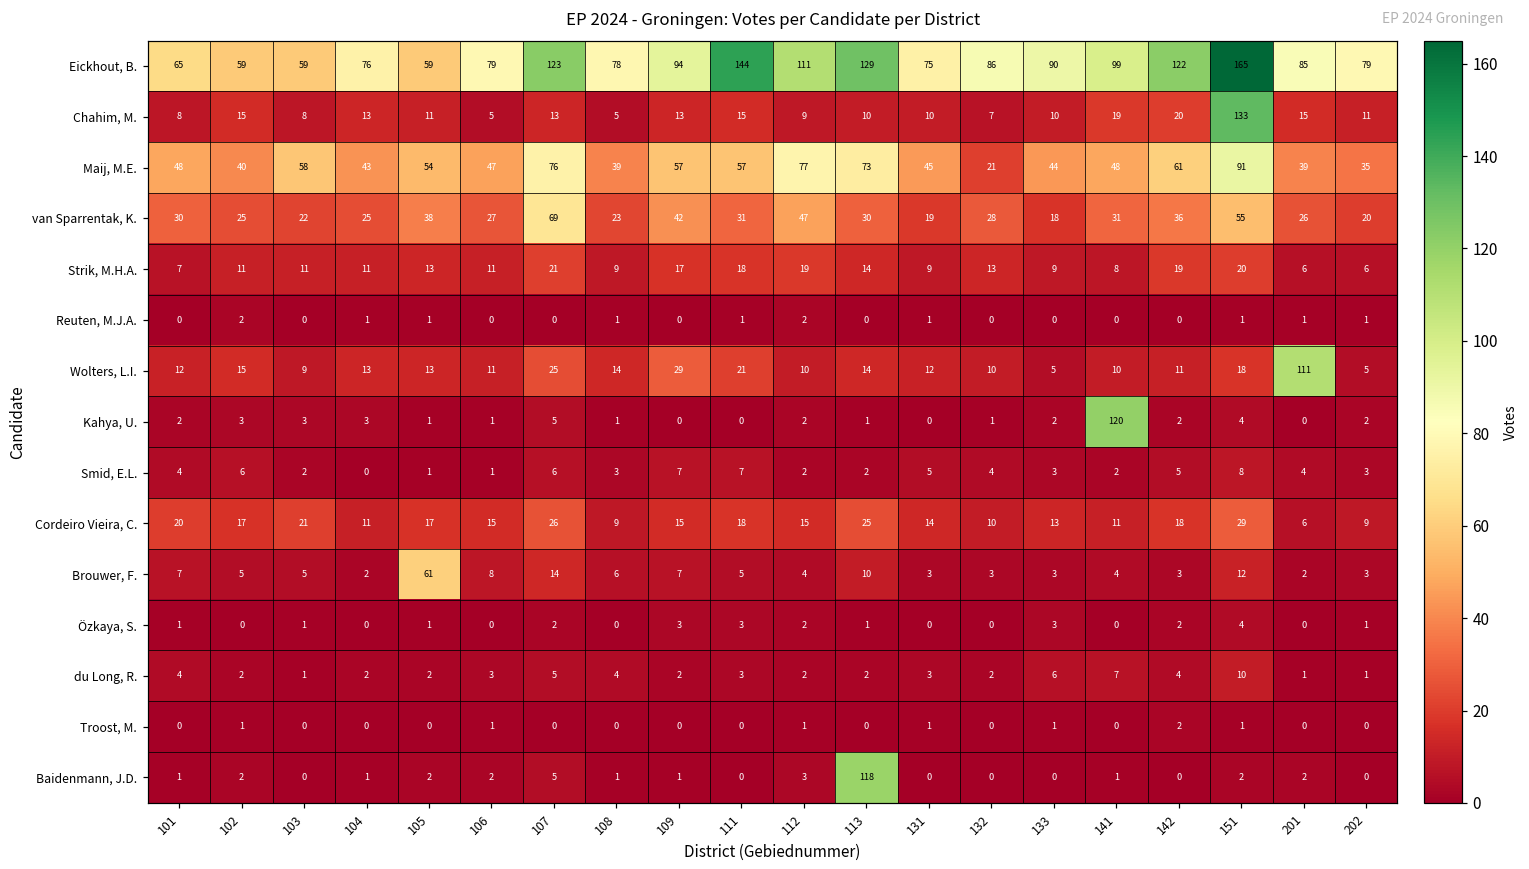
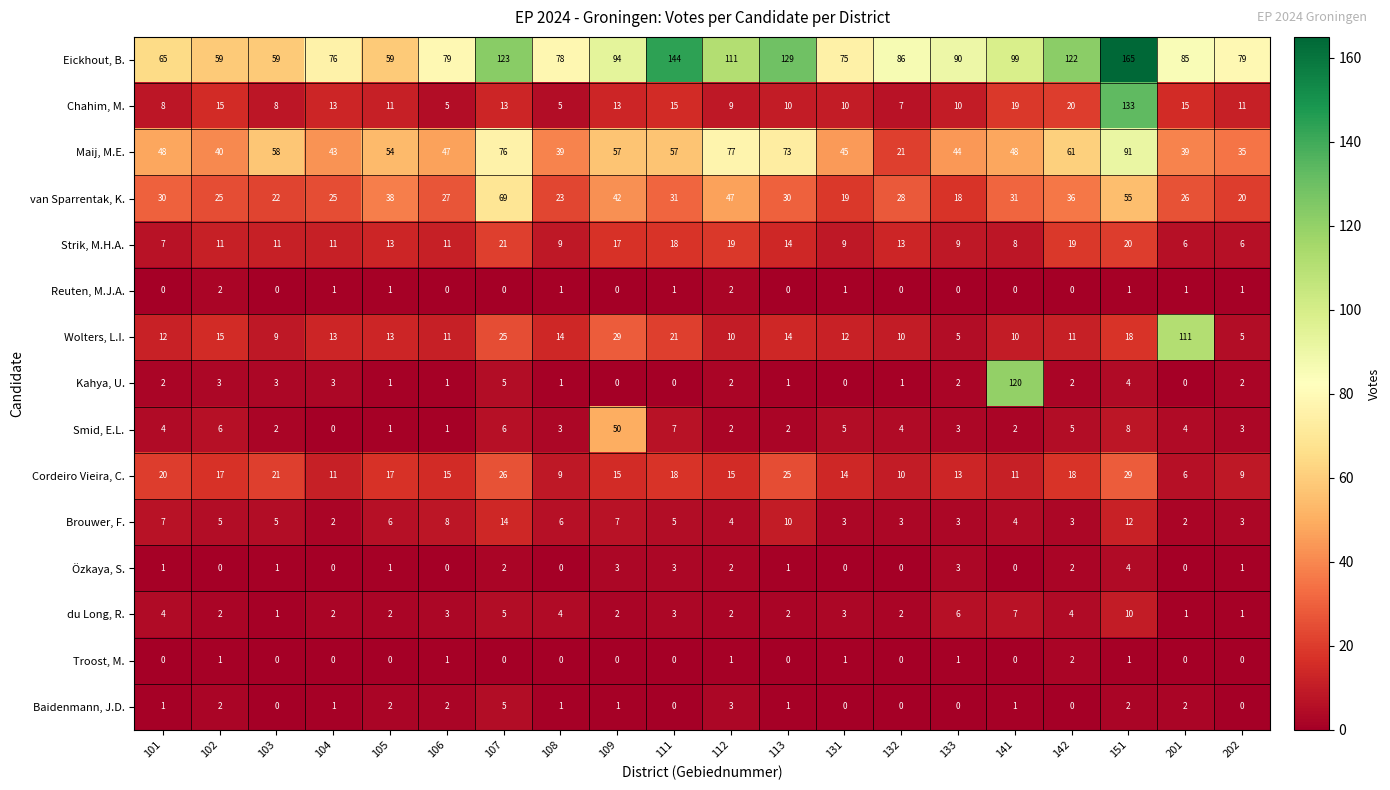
  {
    "Smid, E.L.": {
      "101": 4,
      "102": 6,
      "103": 2,
      "104": 0,
      "105": 1,
      "106": 1,
      "107": 6,
      "108": 3,
-     "109": 7,
+     "109": 50,
      "111": 7,
      "112": 2,
      "113": 2,
      "131": 5,
      "132": 4,
      "133": 3,
      "141": 2,
      "142": 5,
      "151": 8,
      "201": 4,
      "202": 3
    },
    "Brouwer, F.": {
      "101": 7,
      "102": 5,
      "103": 5,
      "104": 2,
-     "105": 61,
+     "105": 6,
      "106": 8,
      "107": 14,
      "108": 6,
      "109": 7,
      "111": 5,
      "112": 4,
      "113": 10,
      "131": 3,
      "132": 3,
      "133": 3,
      "141": 4,
      "142": 3,
      "151": 12,
      "201": 2,
      "202": 3
    },
    "Baidenmann, J.D.": {
      "101": 1,
      "102": 2,
      "103": 0,
      "104": 1,
      "105": 2,
      "106": 2,
      "107": 5,
      "108": 1,
      "109": 1,
      "111": 0,
      "112": 3,
-     "113": 118,
+     "113": 1,
      "131": 0,
      "132": 0,
      "133": 0,
      "141": 1,
      "142": 0,
      "151": 2,
      "201": 2,
      "202": 0
    }
  }
